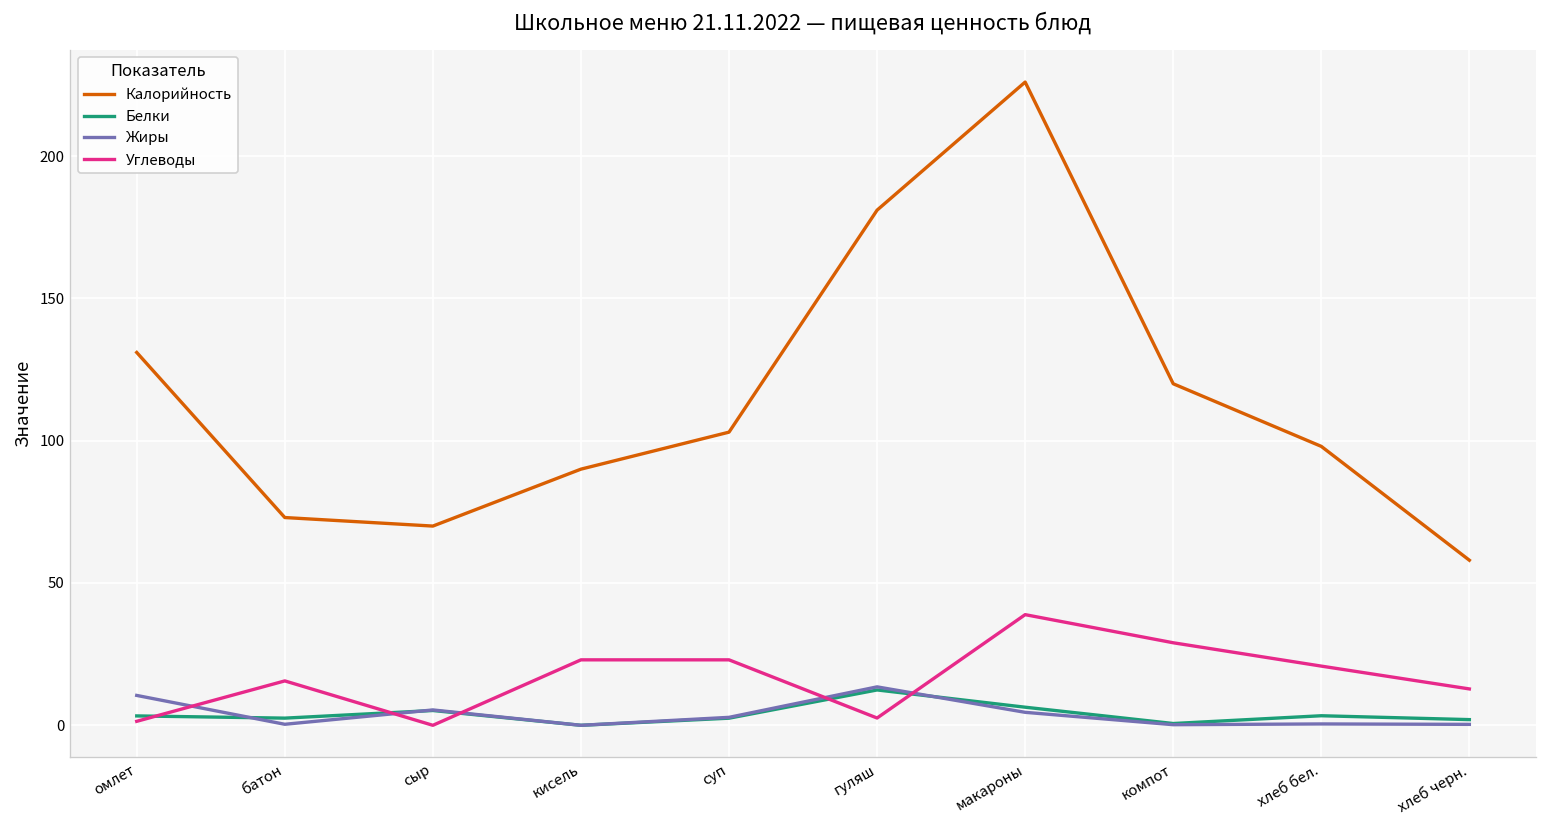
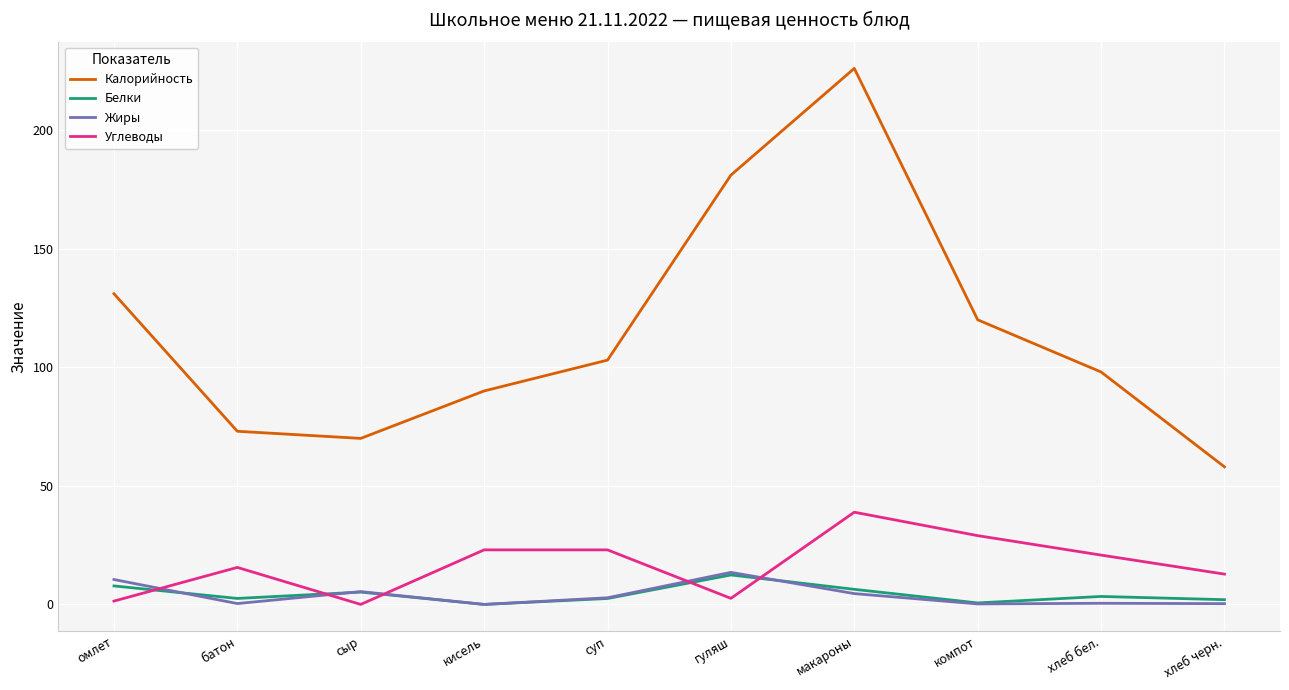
  {
    "Калорийность": {
      "омлет": 131,
      "батон": 73,
      "сыр": 70,
      "кисель": 90,
      "суп": 103,
      "гуляш": 181,
      "макароны": 226,
      "компот": 120,
      "хлеб бел.": 98,
      "хлеб черн.": 58
    },
    "Белки": {
-     "омлет": 3,
+     "омлет": 8,
      "батон": 3,
      "гуляш": 12,
      "макароны": 6,
      "хлеб бел.": 3,
      "хлеб черн.": 2
    },
    "Жиры": {
      "омлет": 11,
      "батон": 0,
      "гуляш": 14,
      "макароны": 5,
      "хлеб бел.": 0,
      "хлеб черн.": 0
    },
    "Углеводы": {
      "омлет": 1,
      "батон": 16,
      "сыр": 0,
      "кисель": 23,
      "суп": 23,
      "гуляш": 3,
      "макароны": 39,
      "компот": 29,
      "хлеб бел.": 21,
      "хлеб черн.": 13
    }
  }
